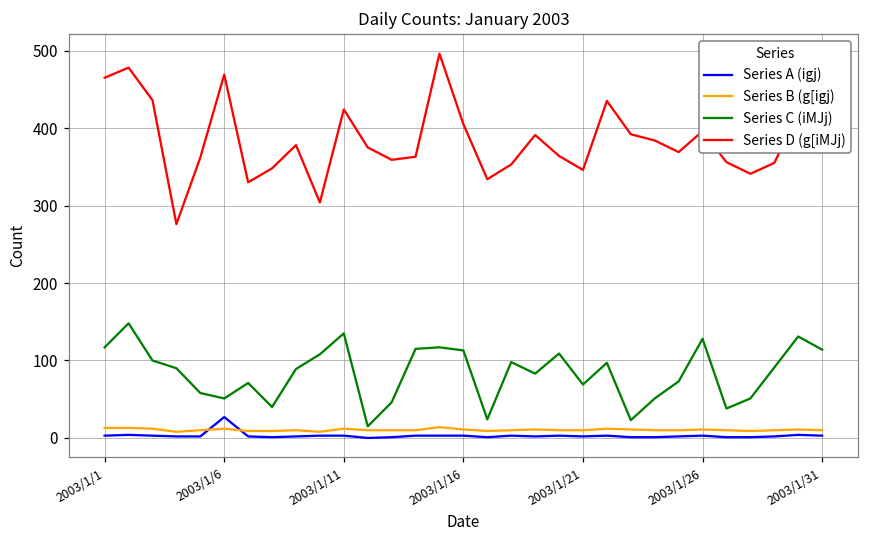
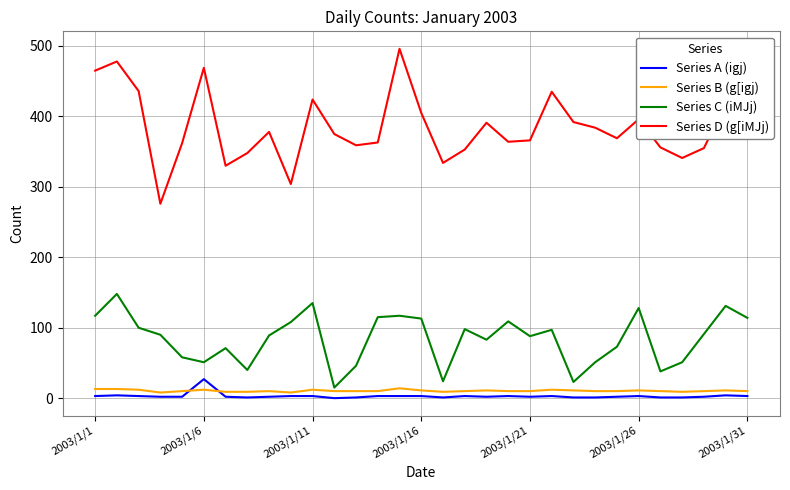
  {
    "Series A (igj)": {
      "2003/1/1": 0,
      "2003/1/6": 30,
      "2003/1/11": 0,
      "2003/1/16": 0,
      "2003/1/21": 0,
      "2003/1/26": 0,
      "2003/1/31": 0
    },
    "Series B (g[igj)": {
      "2003/1/1": 10,
      "2003/1/6": 10,
      "2003/1/11": 10,
      "2003/1/16": 10,
      "2003/1/21": 10,
      "2003/1/26": 10,
      "2003/1/31": 10
    },
    "Series C (iMJj)": {
      "2003/1/1": 120,
      "2003/1/6": 50,
      "2003/1/11": 140,
      "2003/1/16": 110,
-     "2003/1/21": 70,
+     "2003/1/21": 90,
      "2003/1/26": 130,
      "2003/1/31": 110
    },
    "Series D (g[iMJj)": {
      "2003/1/1": 470,
      "2003/1/6": 470,
      "2003/1/11": 420,
      "2003/1/16": 410,
-     "2003/1/21": 350
+     "2003/1/21": 370
    }
  }
